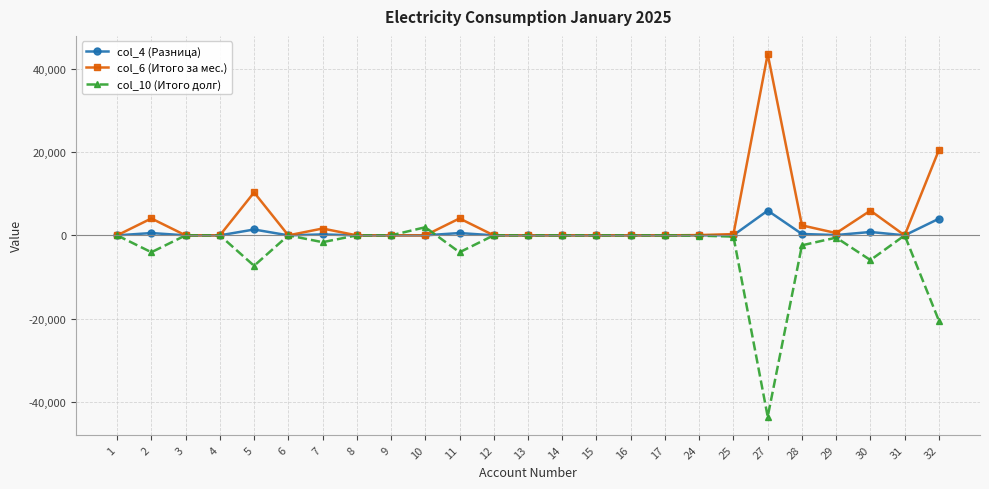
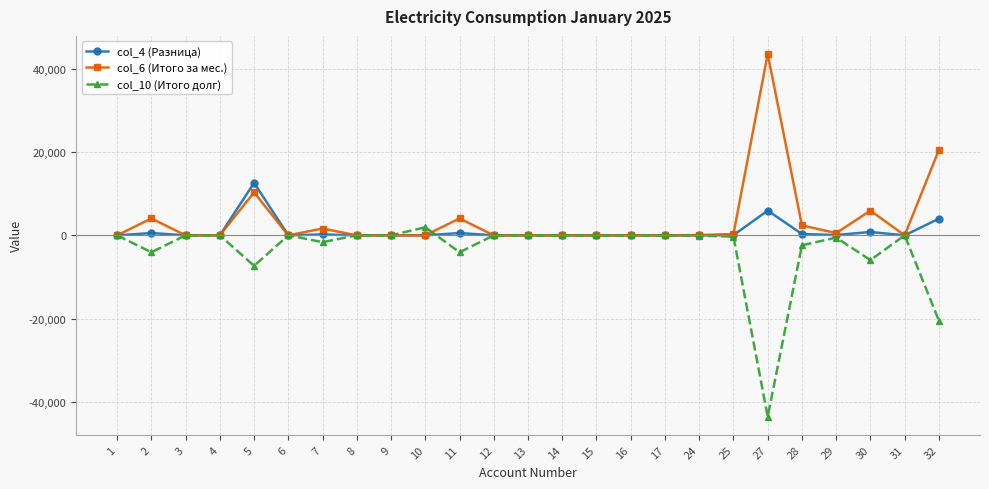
  {
    "col_4 (Разница)": {
      "2": "1,000",
-     "5": "1,000",
+     "5": "13,000",
      "7": "0",
      "11": "1,000",
      "27": "6,000",
      "28": "0",
      "30": "1,000",
      "32": "4,000"
    },
    "col_6 (Итого за мес.)": {
      "2": "4,000",
      "5": "10,000",
      "7": "2,000",
      "11": "4,000",
      "27": "44,000",
      "28": "2,000",
      "30": "6,000",
      "32": "21,000"
    },
    "col_10 (Итого долг)": {
      "2": "-4,000",
      "5": "-7,000",
      "7": "-2,000",
      "10": "2,000",
      "11": "-4,000",
      "27": "-44,000",
      "28": "-2,000",
      "29": "-1,000",
      "30": "-6,000",
      "32": "-21,000"
    }
  }
